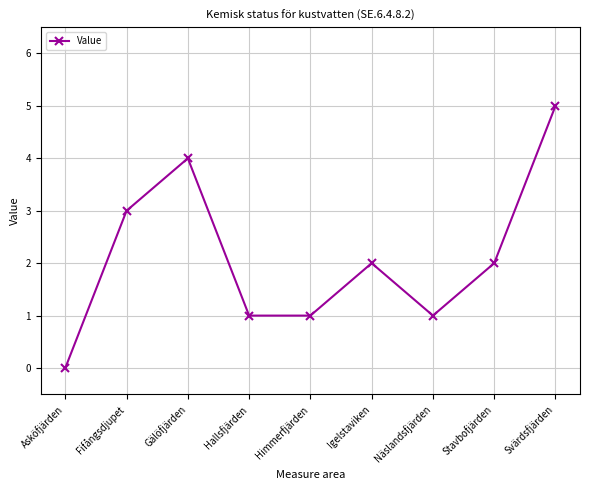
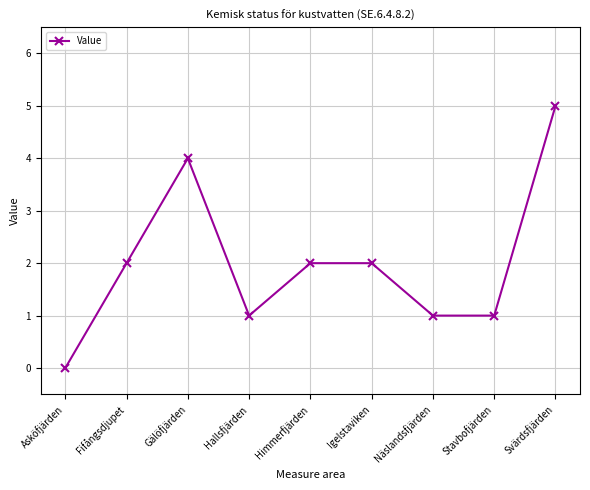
  {
    "Asköfjärden": 0,
-   "Fifångsdjupet": 3,
+   "Fifångsdjupet": 2,
    "Gälöfjärden": 4,
    "Hallsfjärden": 1,
-   "Himmerfjärden": 1,
+   "Himmerfjärden": 2,
    "Igelstaviken": 2,
    "Näslandsfjärden": 1,
-   "Stavbofjärden": 2,
+   "Stavbofjärden": 1,
    "Svärdsfjärden": 5
  }
